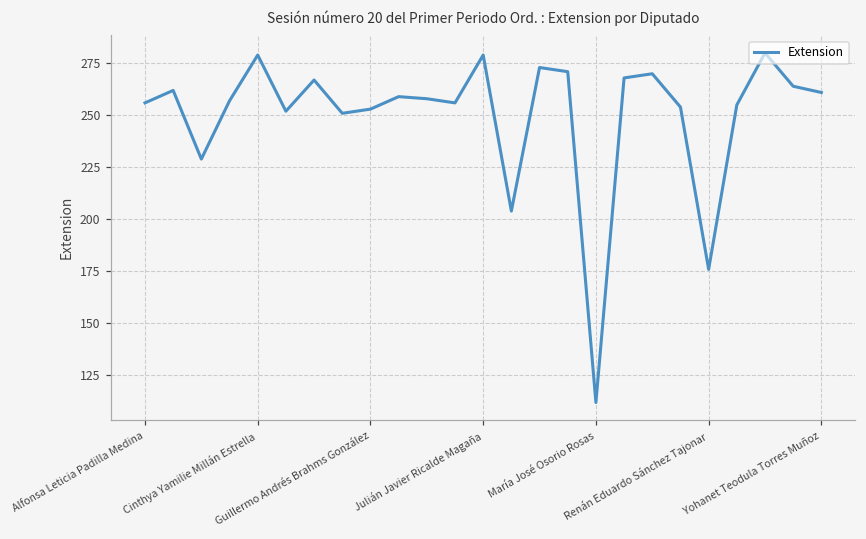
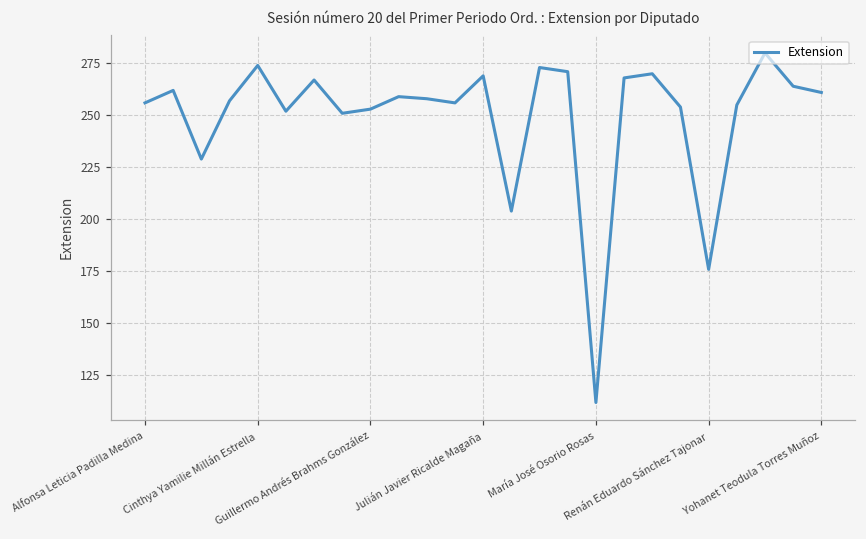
  {
    "Alfonsa Leticia Padilla Medina": 256,
-   "Cinthya Yamilie Millán Estrella": 279,
+   "Cinthya Yamilie Millán Estrella": 274,
    "Guillermo Andrés Brahms González": 253,
-   "Julián Javier Ricalde Magaña": 279,
+   "Julián Javier Ricalde Magaña": 269,
    "María José Osorio Rosas": 112,
    "Renán Eduardo Sánchez Tajonar": 176,
    "Yohanet Teodula Torres Muñoz": 261
  }
